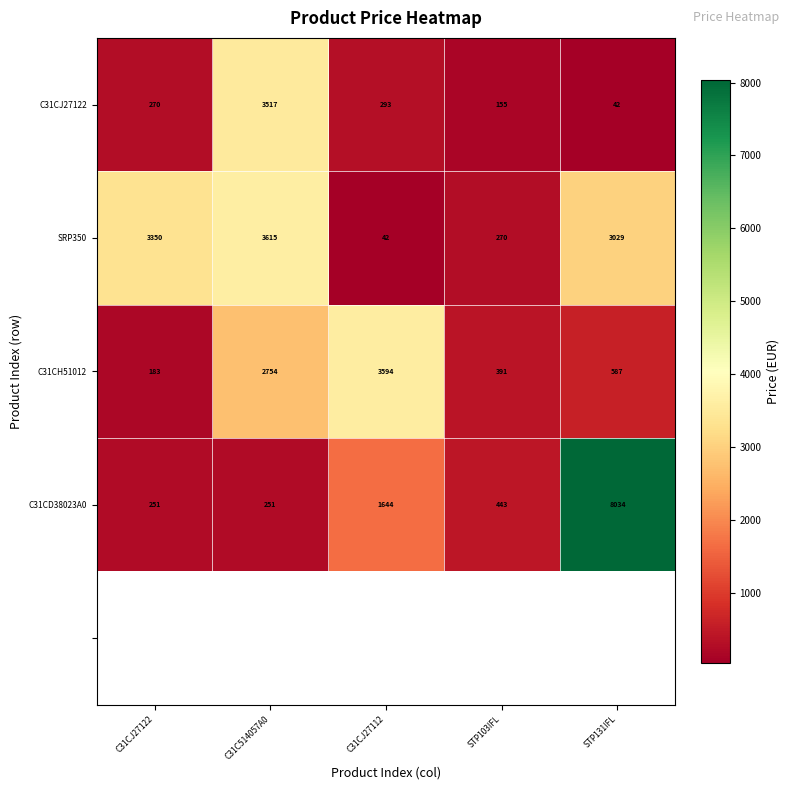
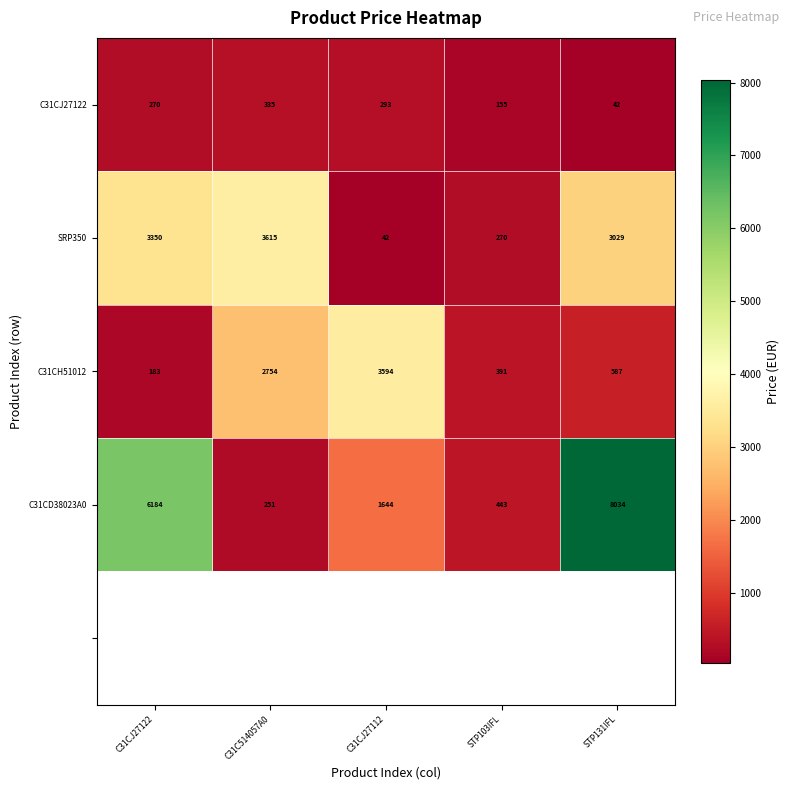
  {
    "C31CJ27122": {
      "C31CJ27122": 270,
-     "C31C514057A0": 3517,
+     "C31C514057A0": 335,
      "C31CJ27112": 293,
      "STP103IFL": 155,
      "STP131IFL": 42
    },
    "SRP350": {
      "C31CJ27122": 3350,
      "C31C514057A0": 3615,
      "C31CJ27112": 42,
      "STP103IFL": 270,
      "STP131IFL": 3029
    },
    "C31CH51012": {
      "C31CJ27122": 183,
      "C31C514057A0": 2754,
      "C31CJ27112": 3594,
      "STP103IFL": 391,
      "STP131IFL": 587
    },
    "C31CD38023A0": {
-     "C31CJ27122": 251,
+     "C31CJ27122": 6184,
      "C31C514057A0": 251,
      "C31CJ27112": 1644,
      "STP103IFL": 443,
      "STP131IFL": 8034
    }
  }
